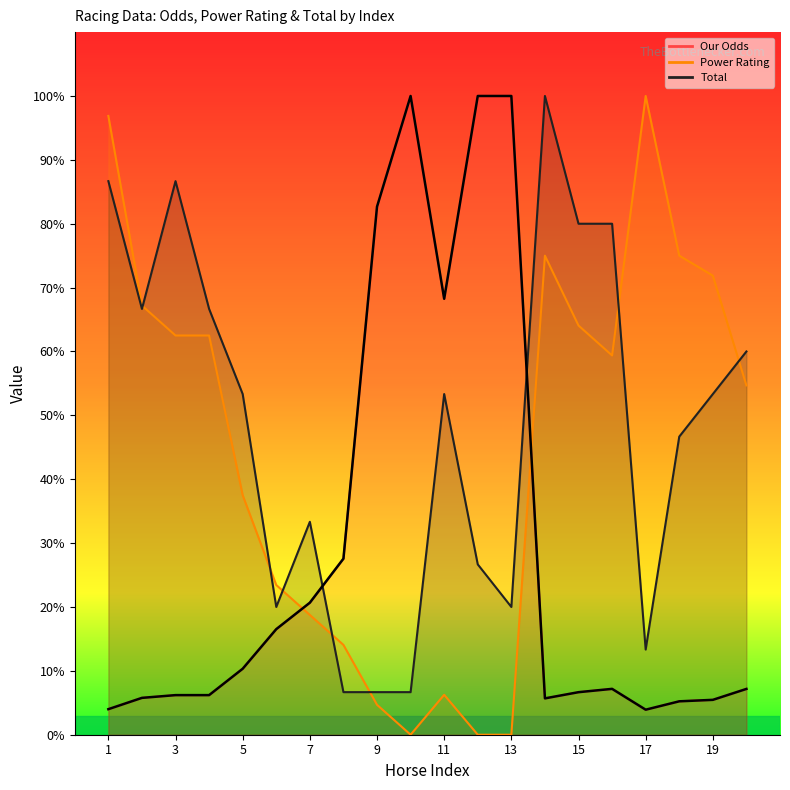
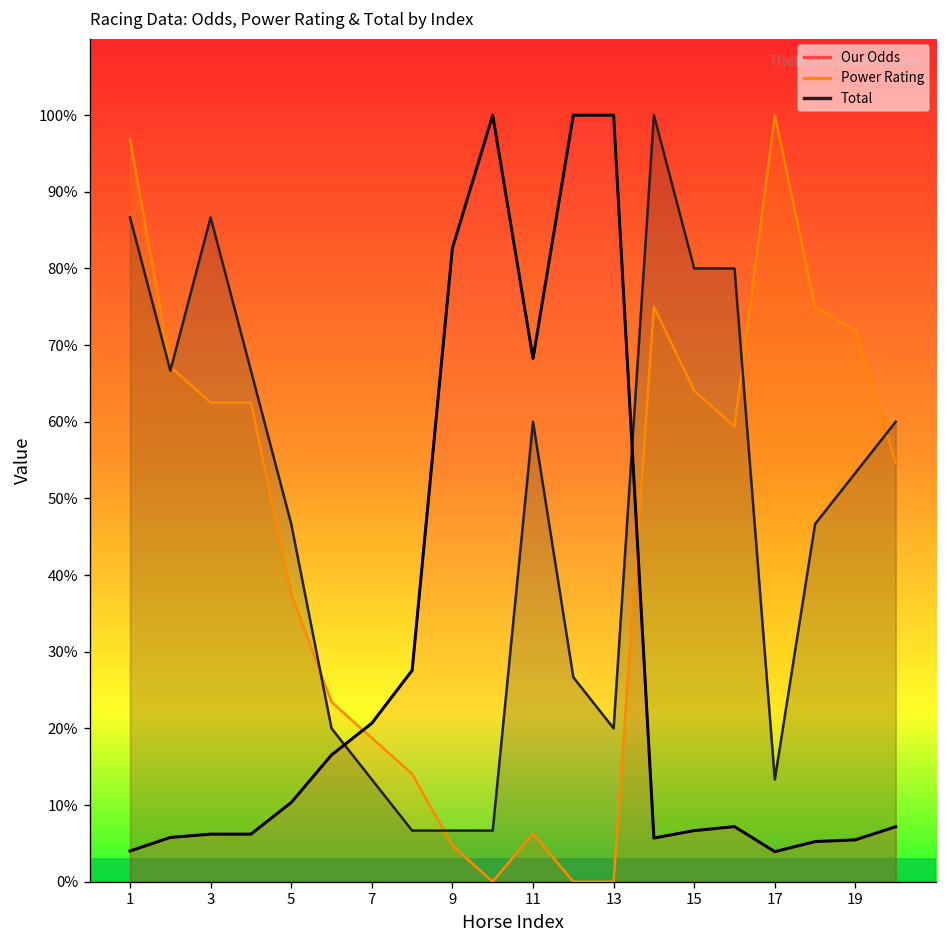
  {
    "Total": {
      "1": "87%",
      "3": "87%",
-     "5": "53%",
-     "7": "33%",
+     "5": "47%",
+     "7": "13%",
      "9": "7%",
-     "11": "53%",
+     "11": "60%",
      "13": "20%",
      "15": "80%",
      "17": "13%",
      "19": "53%"
    }
  }
